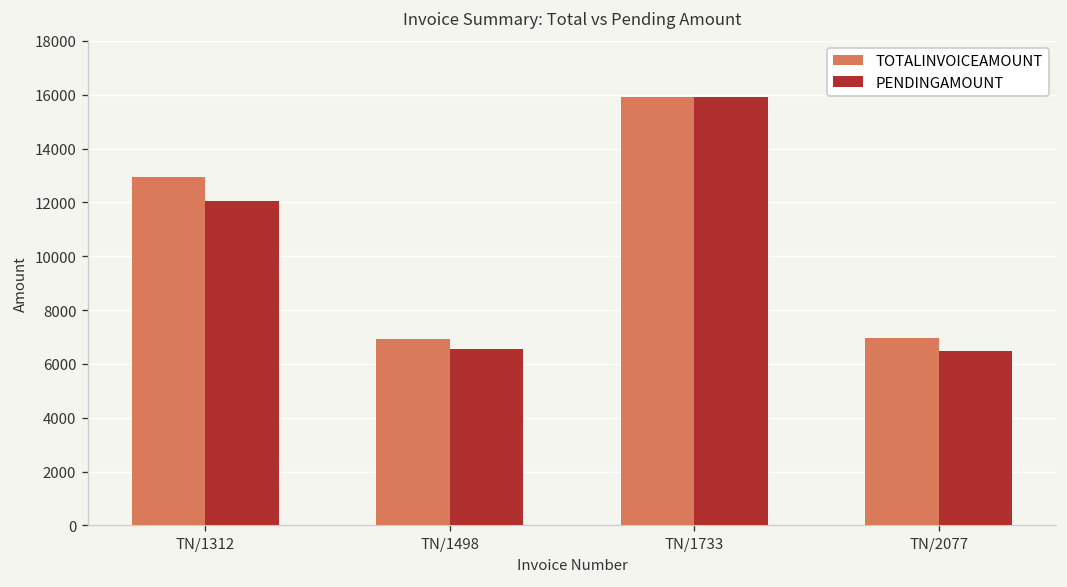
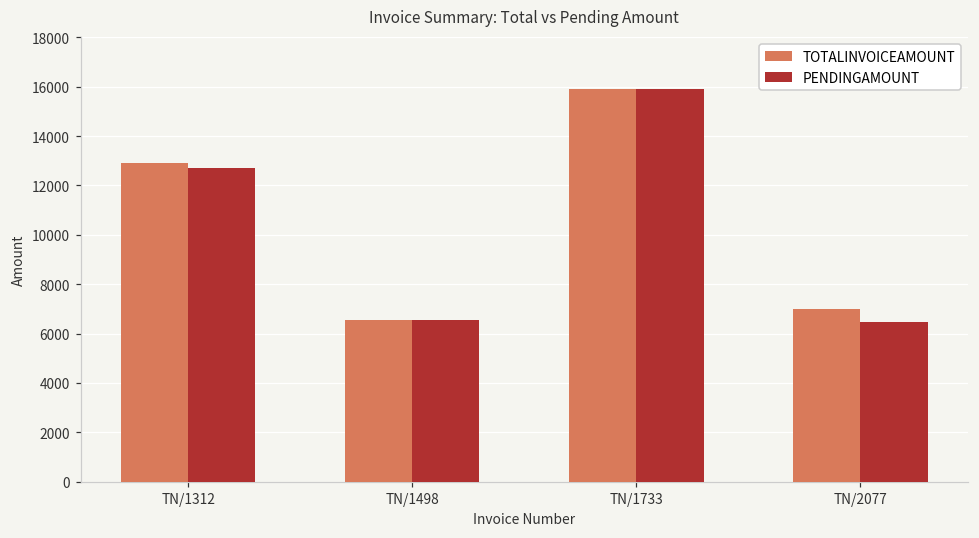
  {
    "TOTALINVOICEAMOUNT": {
      "TN/1312": 12900,
-     "TN/1498": 6900,
+     "TN/1498": 6600,
      "TN/1733": 15900,
      "TN/2077": 7000
    },
    "PENDINGAMOUNT": {
-     "TN/1312": 12100,
+     "TN/1312": 12700,
      "TN/1498": 6600,
      "TN/1733": 15900,
      "TN/2077": 6500
    }
  }
